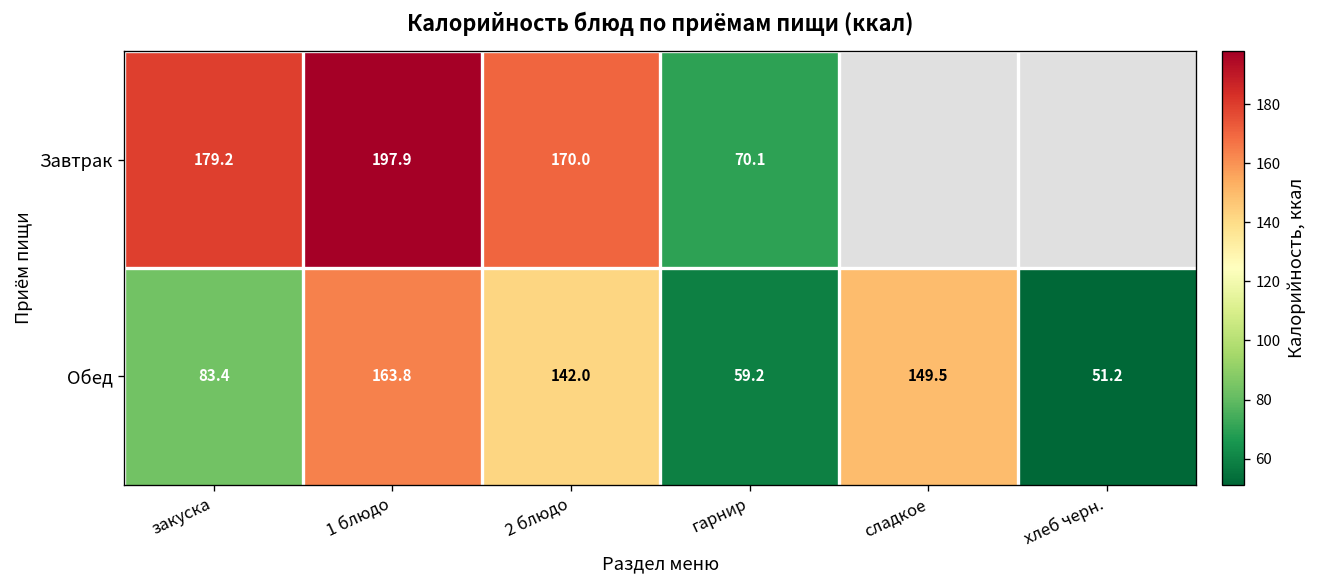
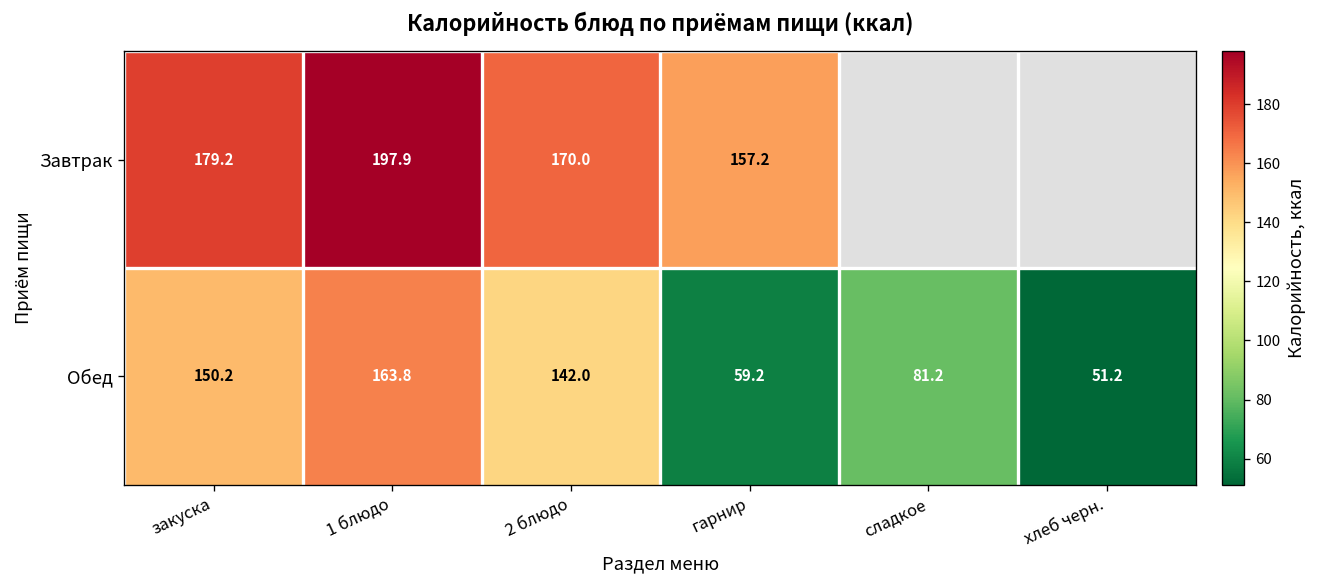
  {
    "Завтрак": {
      "закуска": 179.2,
      "1 блюдо": 197.9,
      "2 блюдо": 170.0,
-     "гарнир": 70.1
+     "гарнир": 157.2
    },
    "Обед": {
-     "закуска": 83.4,
+     "закуска": 150.2,
      "1 блюдо": 163.8,
      "2 блюдо": 142.0,
      "гарнир": 59.2,
-     "сладкое": 149.5,
+     "сладкое": 81.2,
      "хлеб черн.": 51.2
    }
  }
